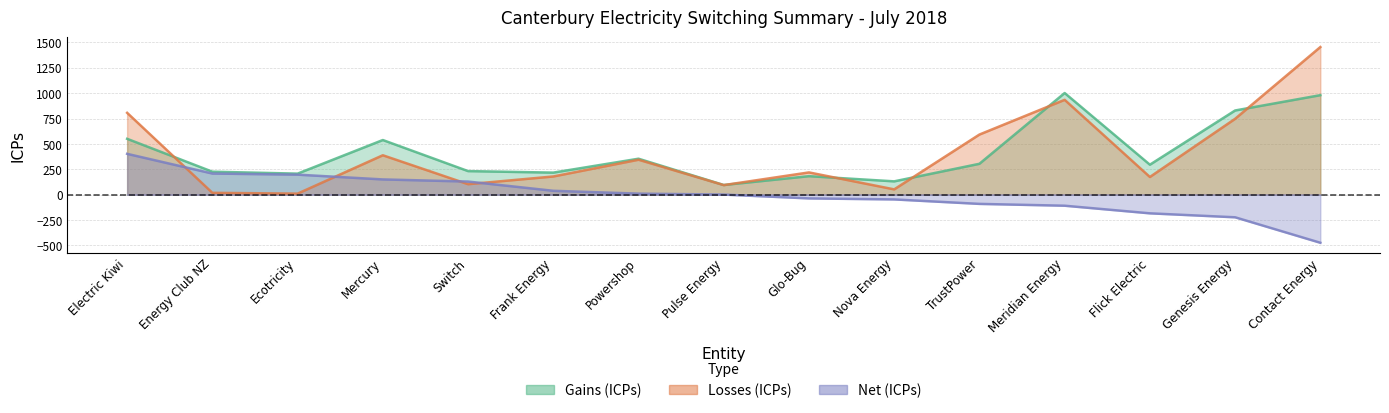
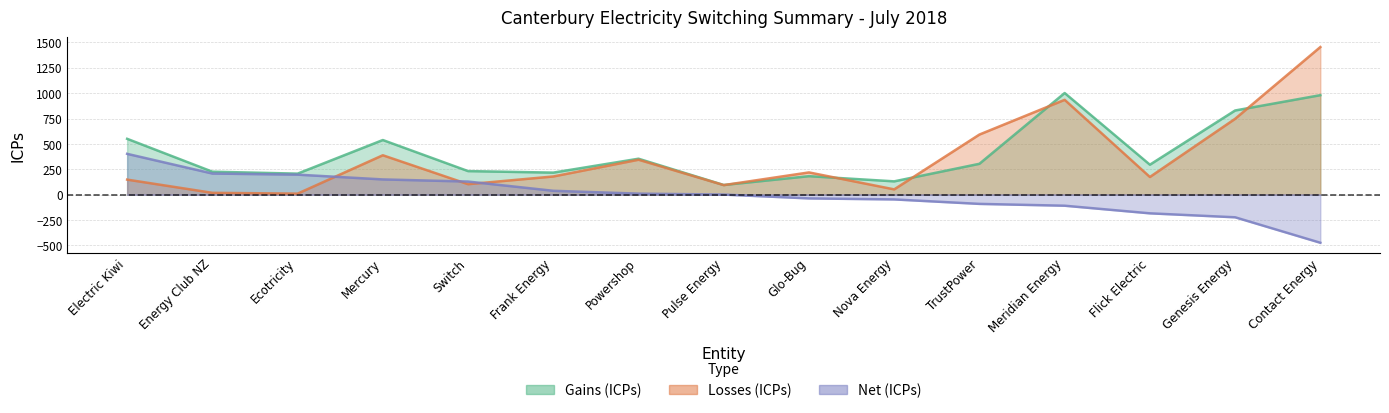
  {
    "Losses (ICPs)": {
-     "Electric Kiwi": 810,
+     "Electric Kiwi": 150,
      "Mercury": 390,
      "Switch": 100,
      "Frank Energy": 180,
      "Glo-Bug": 220,
      "Nova Energy": 50,
      "TrustPower": 590,
      "Meridian Energy": 930,
      "Flick Electric": 170,
      "Genesis Energy": 750,
      "Contact Energy": 1450
    }
  }
